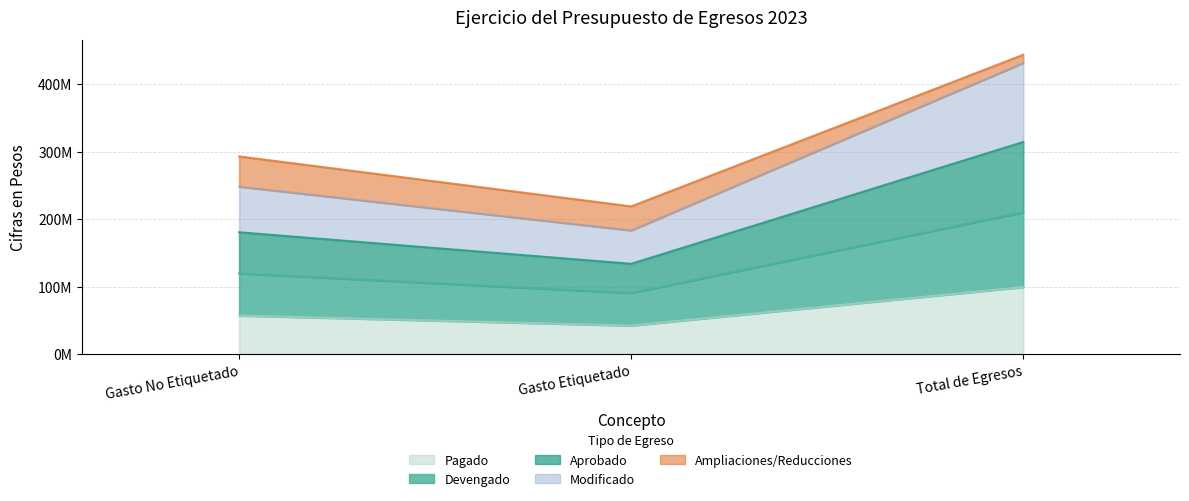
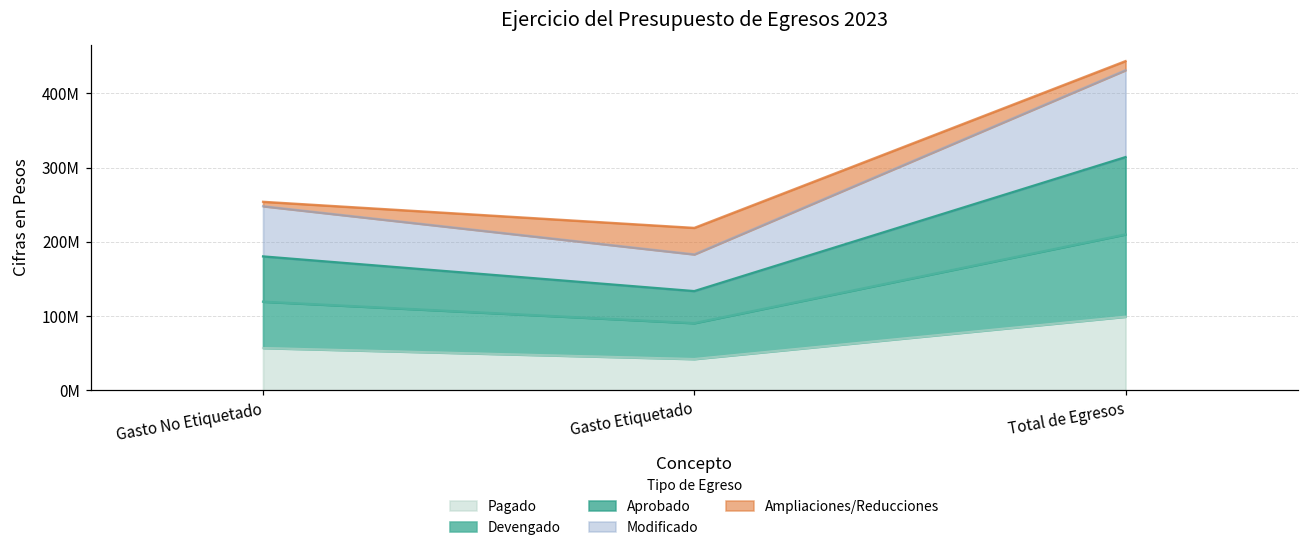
  {
    "Ampliaciones/Reducciones": {
-     "Gasto No Etiquetado": 40000000,
+     "Gasto No Etiquetado": 10000000,
      "Gasto Etiquetado": 40000000,
      "Total de Egresos": 10000000
    }
  }
